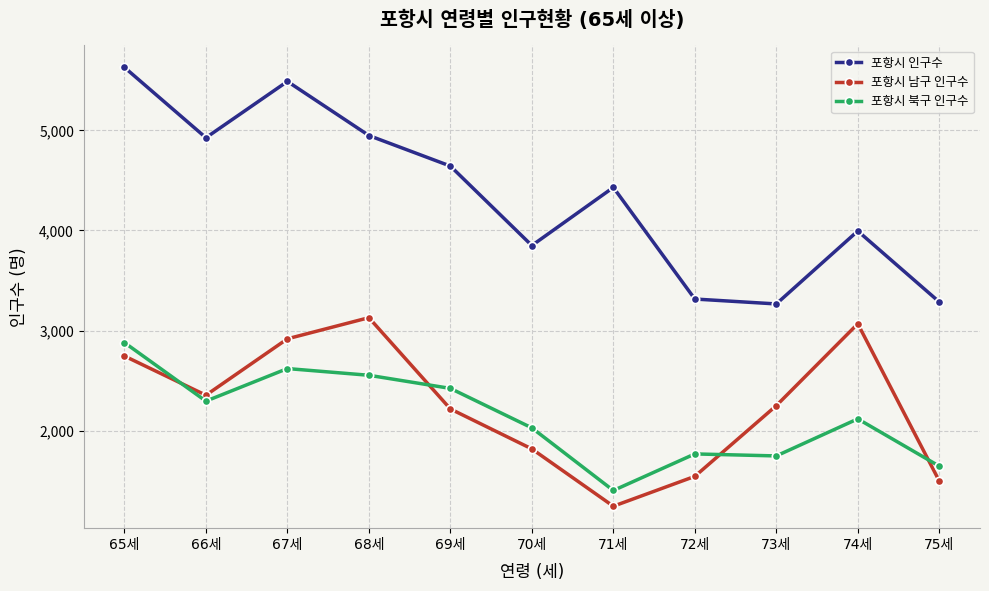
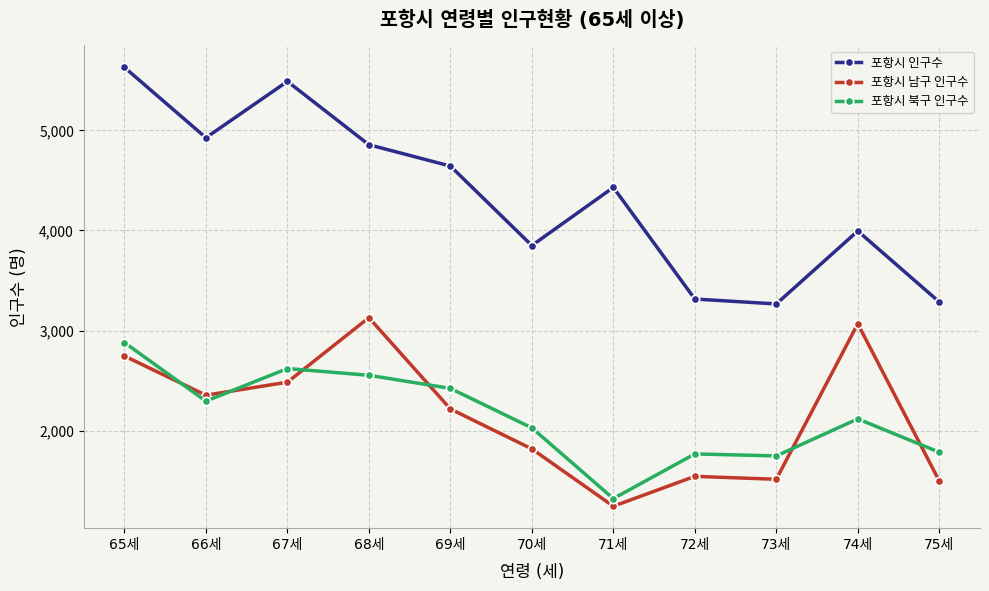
  {
    "포항시 인구수": {
      "65세": "5,630",
      "66세": "4,930",
      "67세": "5,490",
-     "68세": "4,950",
+     "68세": "4,860",
      "69세": "4,640",
      "70세": "3,850",
      "71세": "4,430",
      "72세": "3,320",
      "73세": "3,270",
      "74세": "4,000",
      "75세": "3,290"
    },
    "포항시 남구 인구수": {
      "65세": "2,750",
      "66세": "2,360",
-     "67세": "2,920",
+     "67세": "2,490",
      "68세": "3,130",
      "69세": "2,220",
      "70세": "1,820",
      "71세": "1,250",
      "72세": "1,550",
-     "73세": "2,250",
+     "73세": "1,520",
      "74세": "3,070",
      "75세": "1,500"
    },
    "포항시 북구 인구수": {
      "65세": "2,880",
      "66세": "2,300",
      "67세": "2,620",
      "68세": "2,560",
      "69세": "2,420",
      "70세": "2,030",
-     "71세": "1,410",
+     "71세": "1,320",
      "72세": "1,770",
      "73세": "1,750",
      "74세": "2,120",
-     "75세": "1,650"
+     "75세": "1,790"
    }
  }
